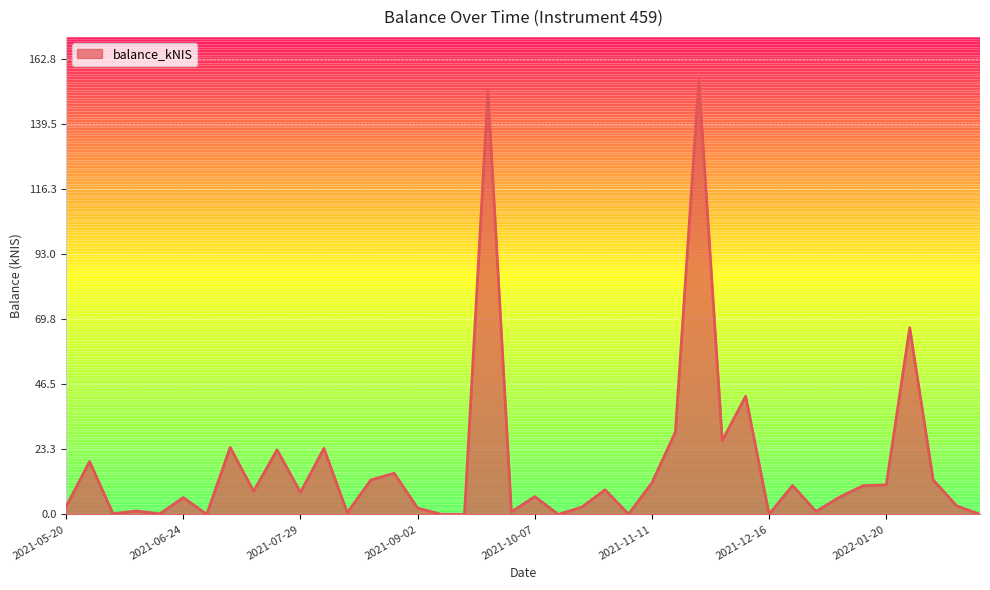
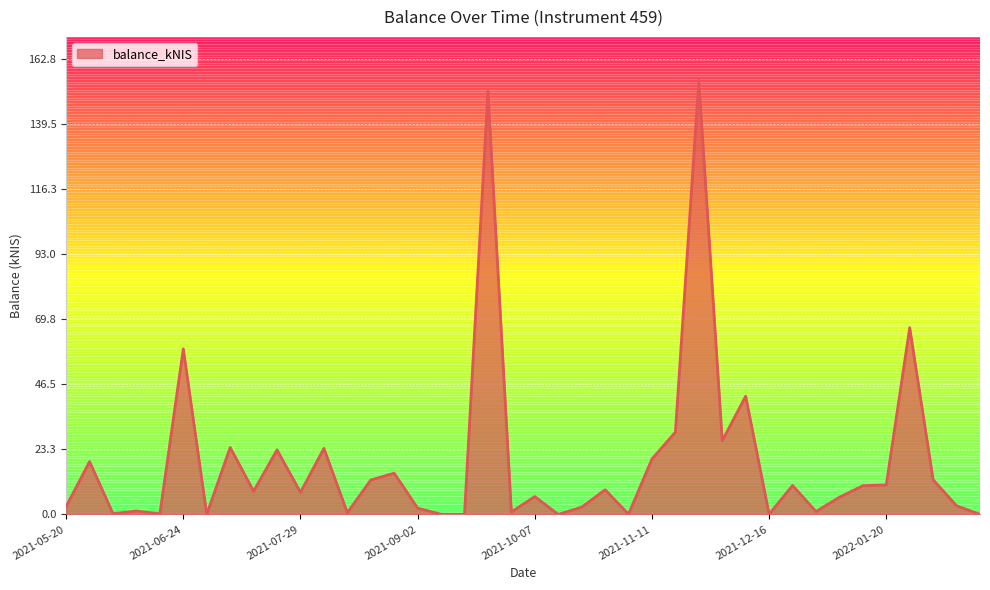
  {
    "2021-05-20": 3,
-   "2021-06-24": 6,
+   "2021-06-24": 59,
    "2021-07-29": 8,
    "2021-09-02": 2,
    "2021-10-07": 6,
-   "2021-11-11": 11,
+   "2021-11-11": 20,
    "2021-12-16": 0,
    "2022-01-20": 11
  }
